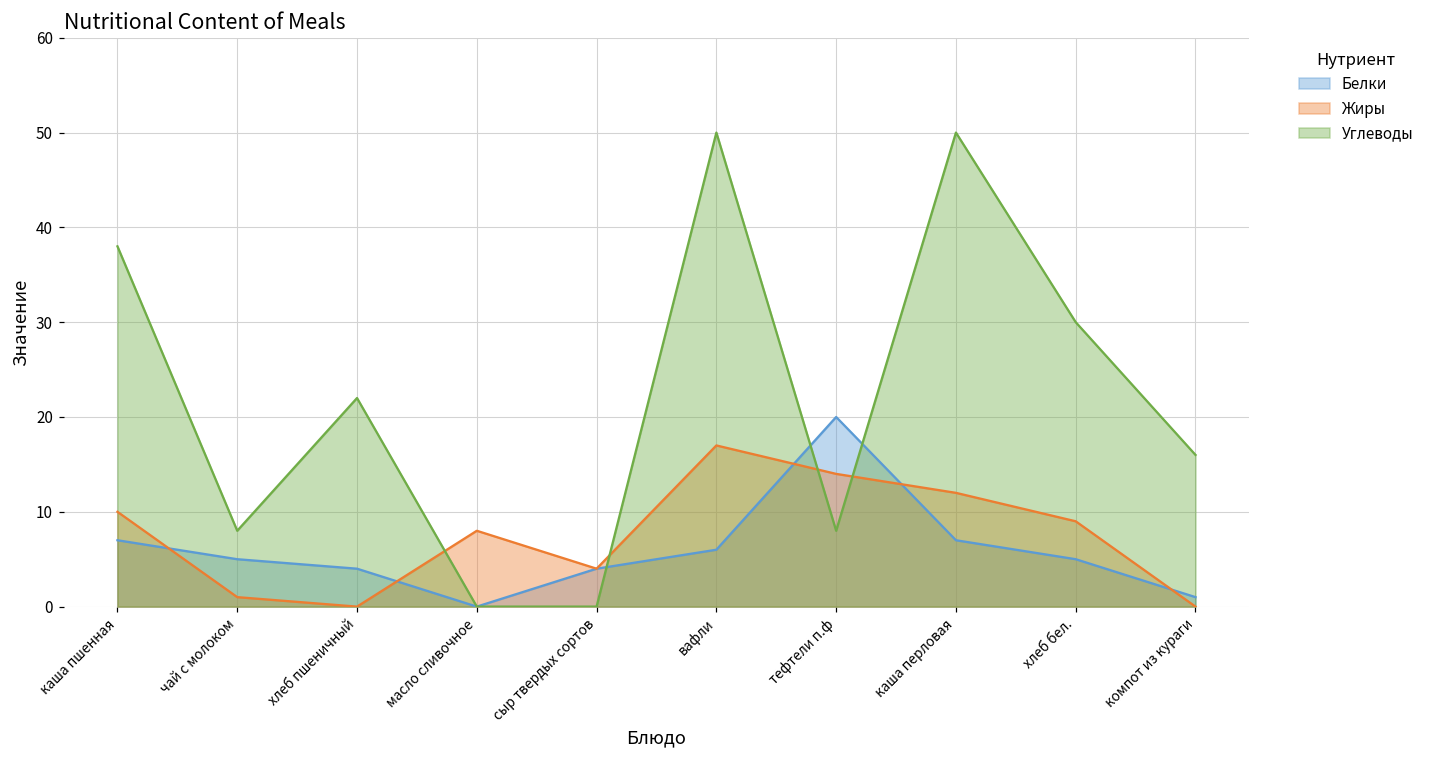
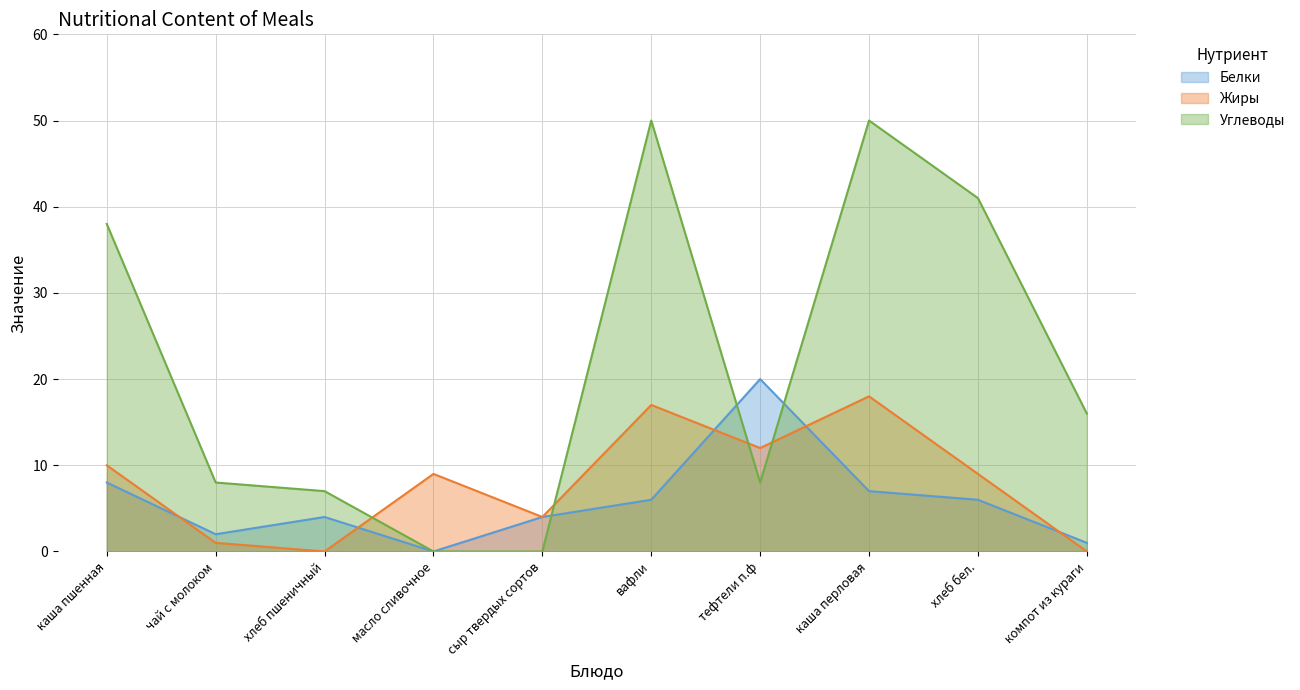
  {
    "Белки": {
-     "каша пшенная": 7,
-     "чай с молоком": 5,
+     "каша пшенная": 8,
+     "чай с молоком": 2,
      "хлеб пшеничный": 4,
      "вафли": 6,
      "тефтели п.ф": 20,
      "каша перловая": 7,
-     "хлеб бел.": 5,
+     "хлеб бел.": 6,
      "компот из кураги": 1
    },
    "Жиры": {
      "каша пшенная": 10,
      "чай с молоком": 1,
      "хлеб пшеничный": 0,
-     "масло сливочное": 8,
+     "масло сливочное": 9,
      "вафли": 17,
-     "тефтели п.ф": 14,
-     "каша перловая": 12,
+     "тефтели п.ф": 12,
+     "каша перловая": 18,
      "хлеб бел.": 9,
      "компот из кураги": 0
    },
    "Углеводы": {
      "каша пшенная": 38,
      "чай с молоком": 8,
-     "хлеб пшеничный": 22,
+     "хлеб пшеничный": 7,
      "сыр твердых сортов": 0,
      "вафли": 50,
      "тефтели п.ф": 8,
      "каша перловая": 50,
-     "хлеб бел.": 30,
+     "хлеб бел.": 41,
      "компот из кураги": 16
    }
  }
